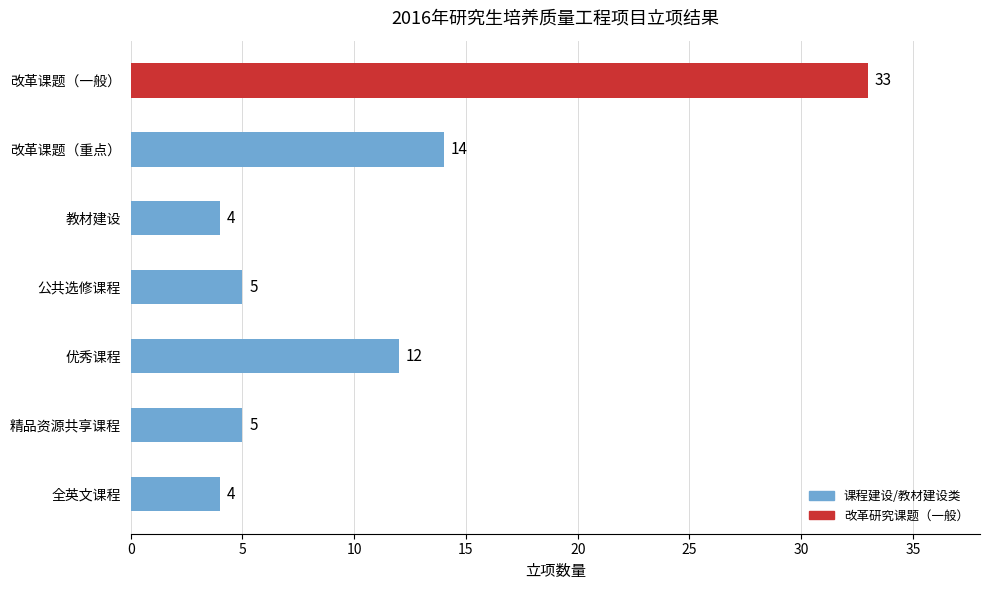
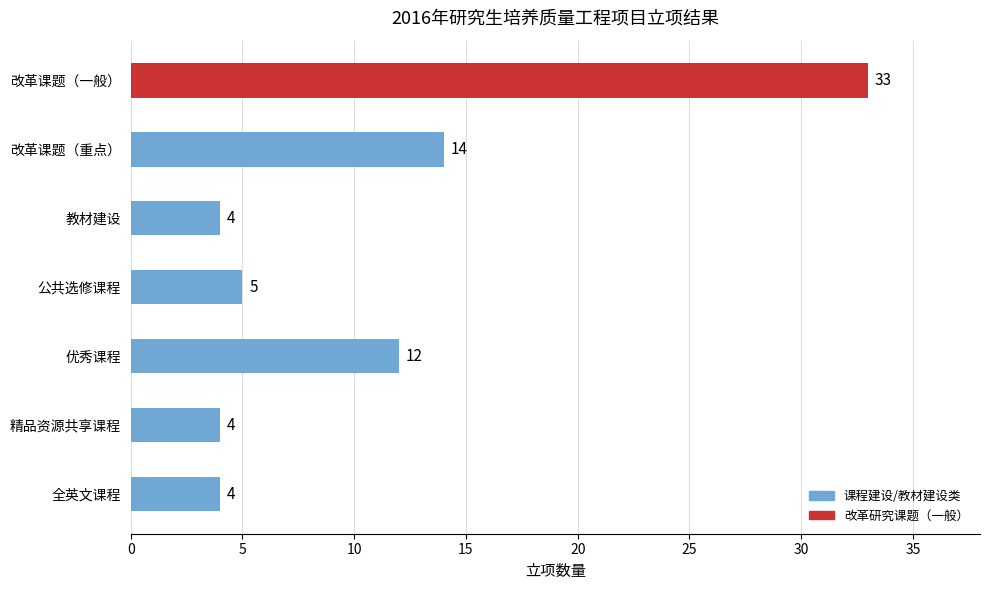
  {
    "改革课题（一般）": 33,
    "改革课题（重点）": 14,
    "教材建设": 4,
    "公共选修课程": 5,
    "优秀课程": 12,
-   "精品资源共享课程": 5,
+   "精品资源共享课程": 4,
    "全英文课程": 4
  }
